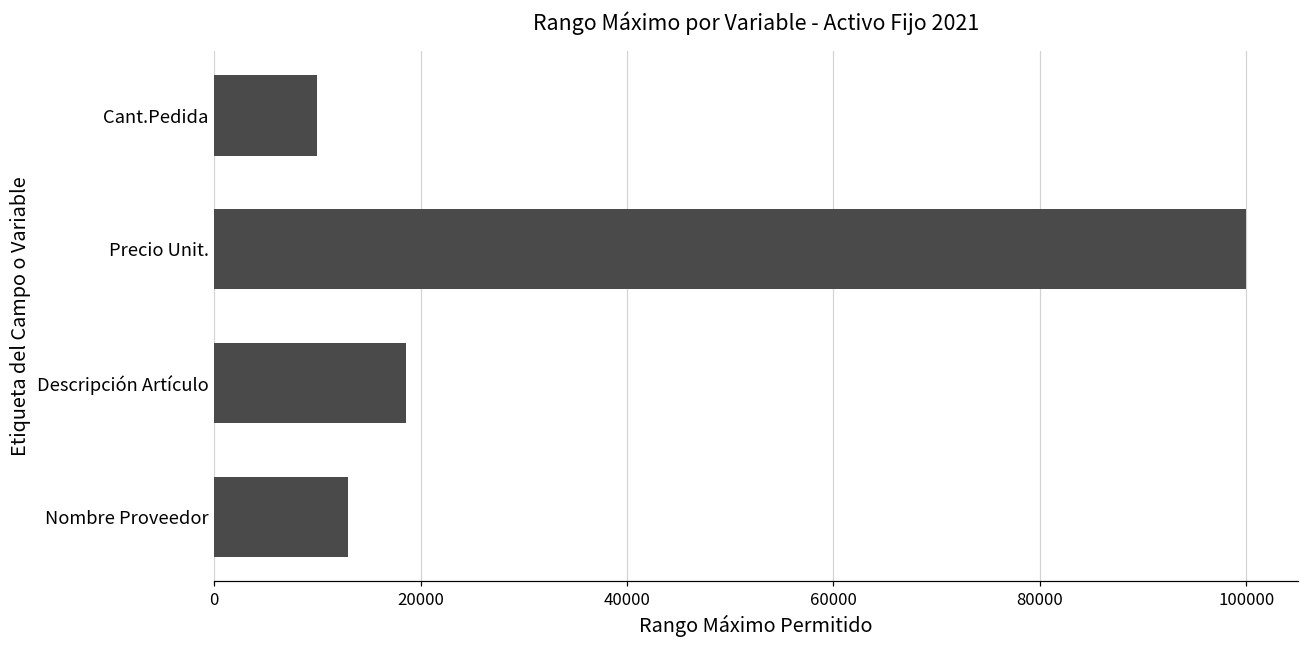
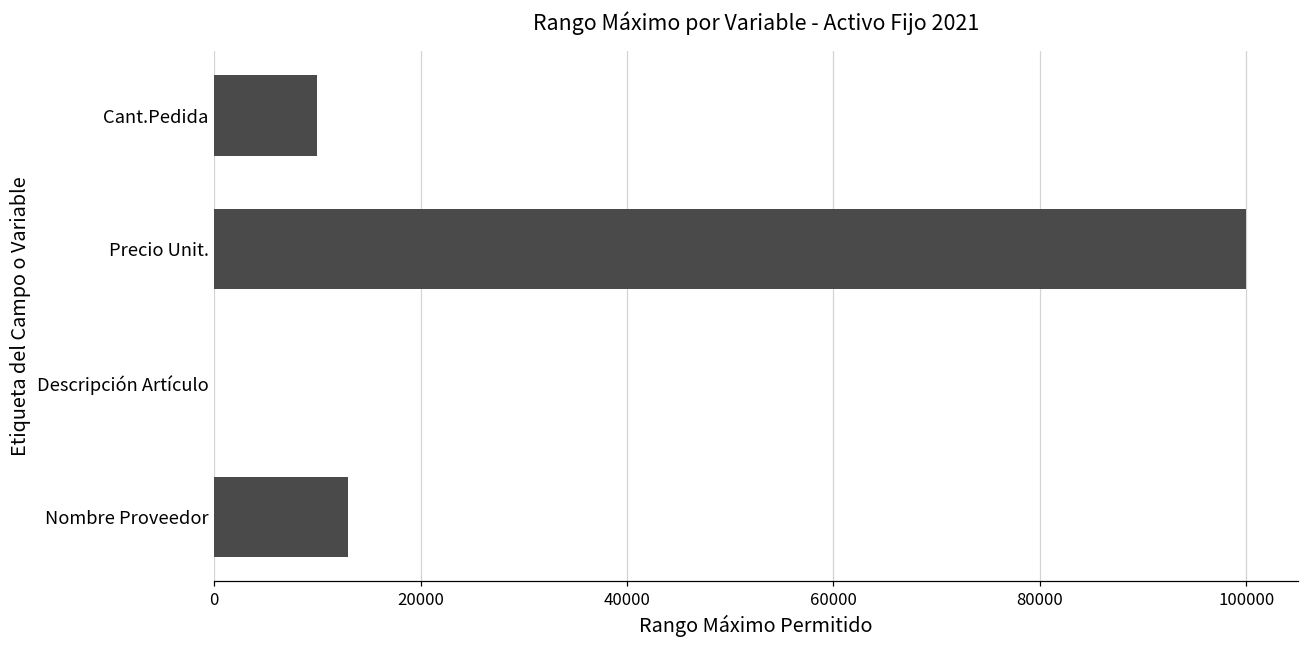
  {
    "Cant.Pedida": 10000,
    "Precio Unit.": 100000,
-   "Descripción Artículo": 19000,
+   "Descripción Artículo": 0,
    "Nombre Proveedor": 13000
  }
